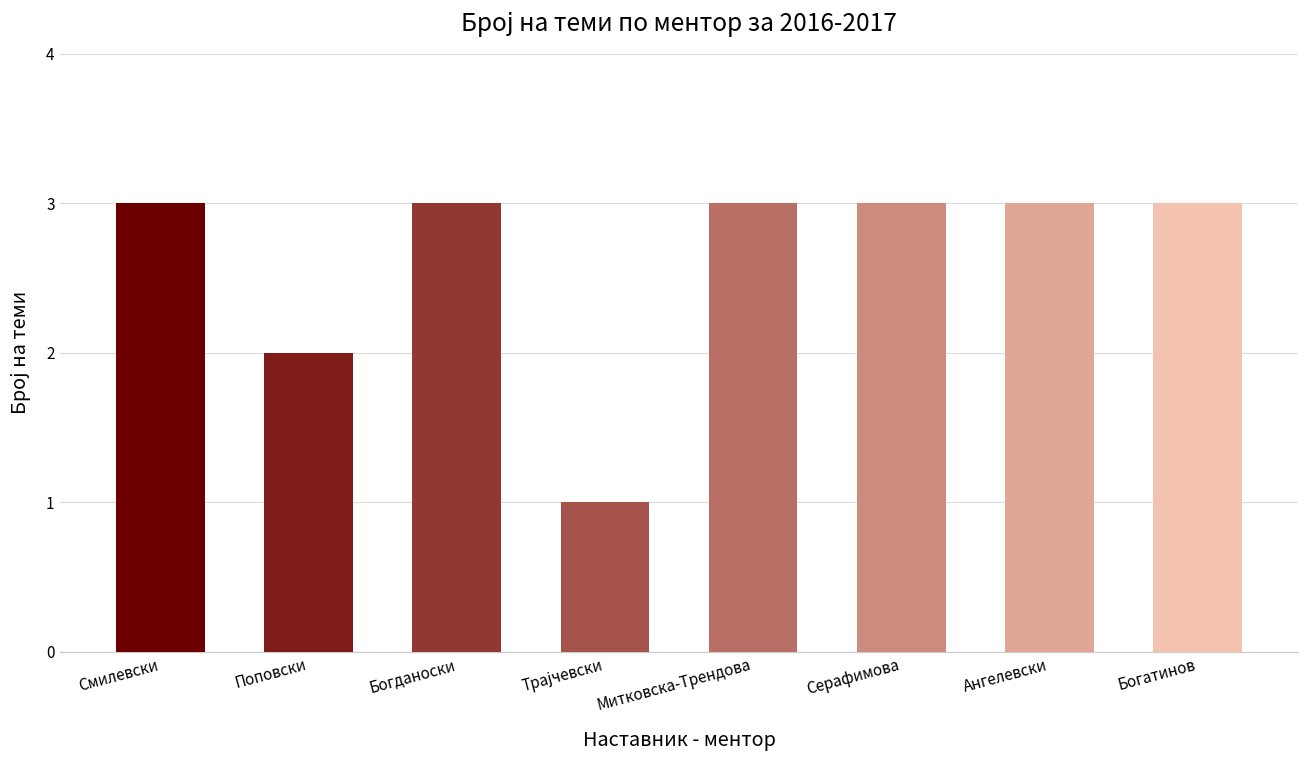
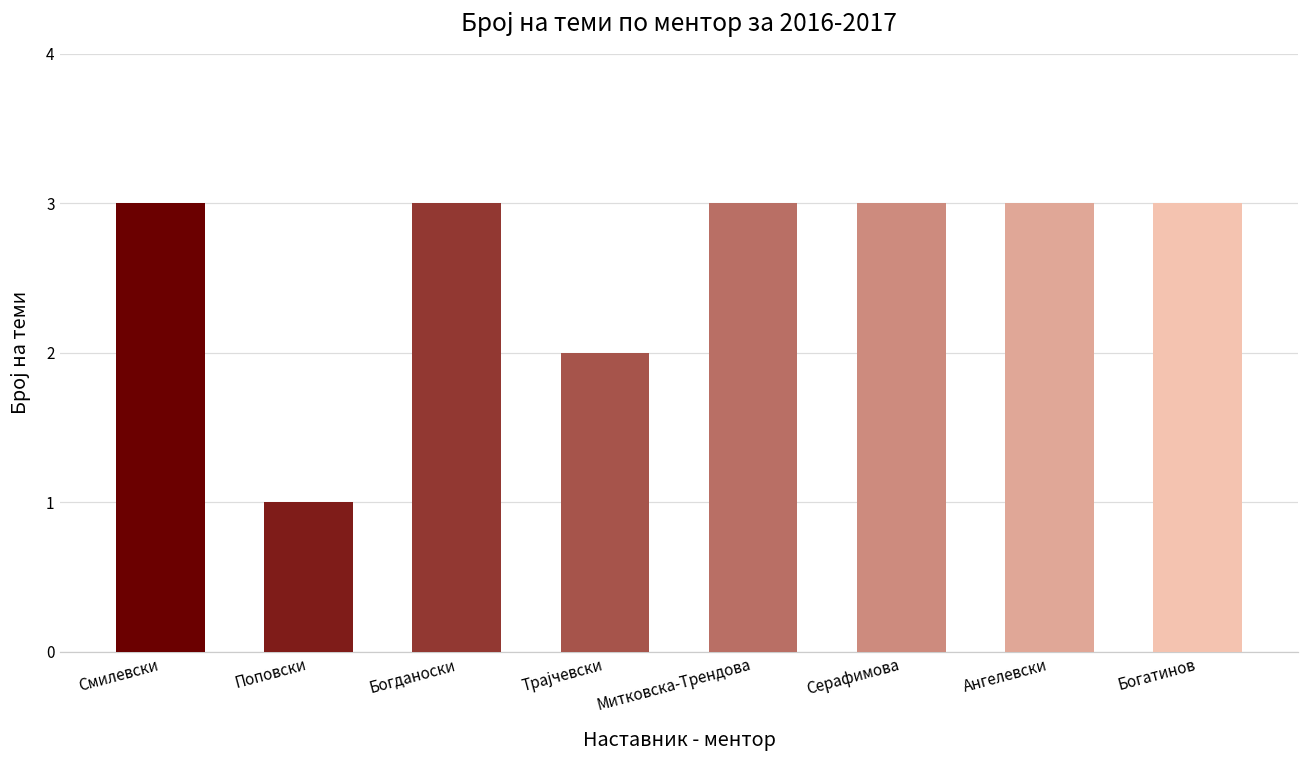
  {
    "Смилевски": 3,
-   "Поповски": 2,
+   "Поповски": 1,
    "Богданоски": 3,
-   "Трајчевски": 1,
+   "Трајчевски": 2,
    "Митковска-Трендова": 3,
    "Серафимова": 3,
    "Ангелевски": 3,
    "Богатинов": 3
  }
